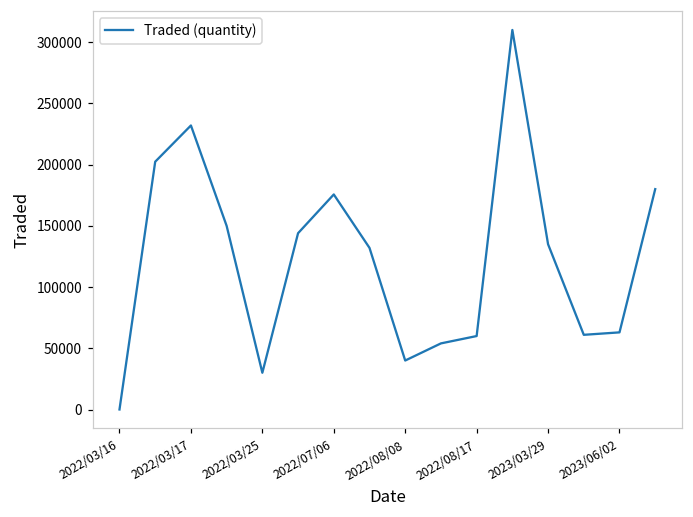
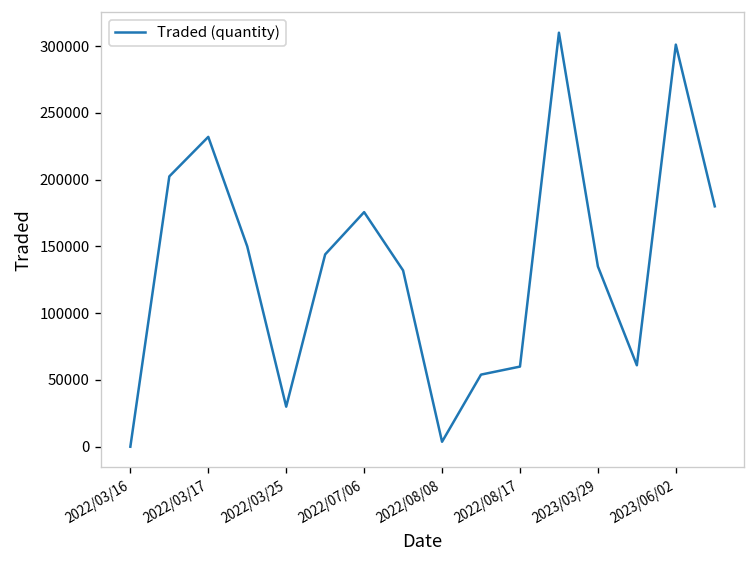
  {
    "2022/03/16": 0,
    "2022/03/25": 30000,
    "2022/07/06": 176000,
-   "2022/08/08": 40000,
-   "2023/06/02": 63000
+   "2022/08/08": 4000,
+   "2023/06/02": 301000
  }
